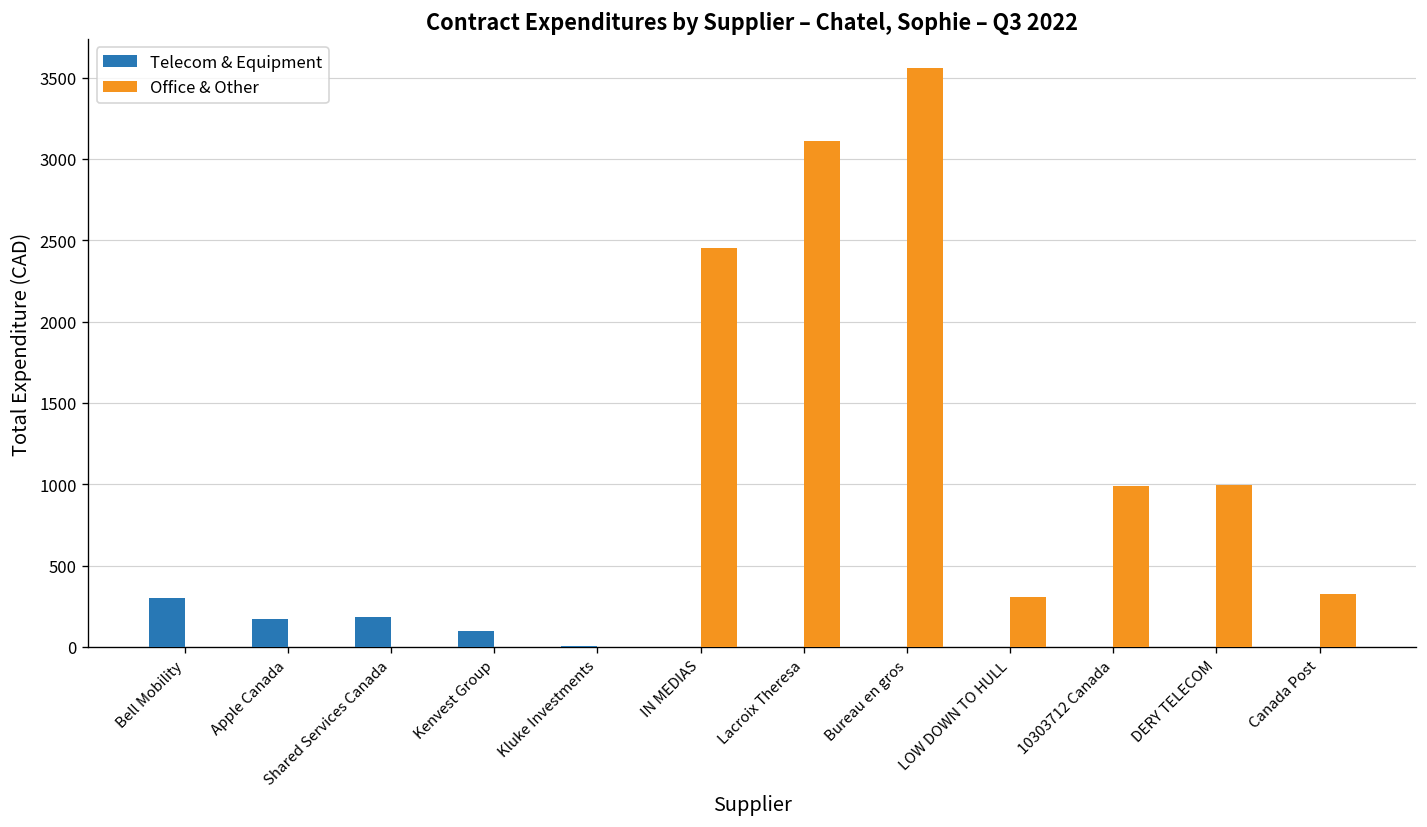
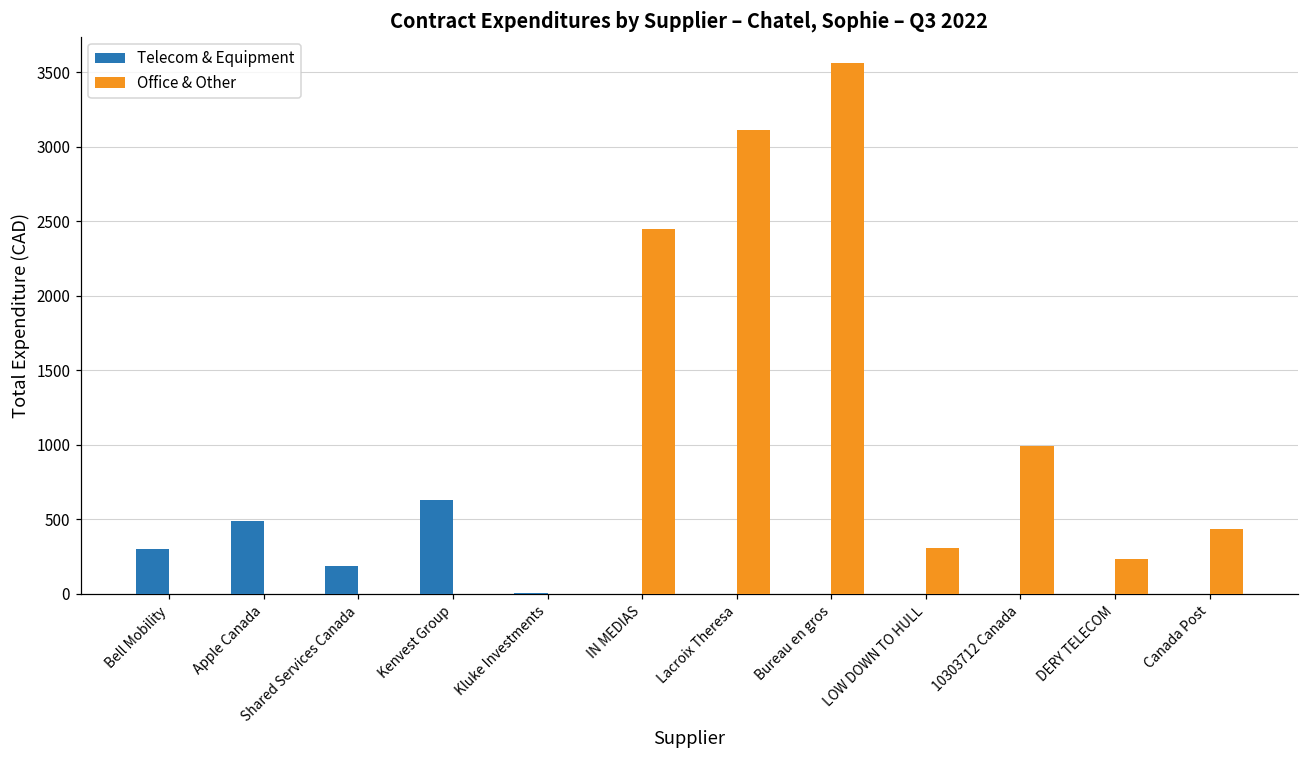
  {
    "Telecom & Equipment": {
      "Bell Mobility": 300,
-     "Apple Canada": 170,
+     "Apple Canada": 490,
      "Shared Services Canada": 190,
-     "Kenvest Group": 100,
+     "Kenvest Group": 630,
      "IN MEDIAS": 0,
      "Lacroix Theresa": 0,
      "Bureau en gros": 0,
      "LOW DOWN TO HULL": 0,
      "10303712 Canada": 0,
      "DERY TELECOM": 0,
      "Canada Post": 0
    },
    "Office & Other": {
      "Bell Mobility": 0,
      "Apple Canada": 0,
      "Shared Services Canada": 0,
      "Kenvest Group": 0,
      "Kluke Investments": 0,
      "IN MEDIAS": 2450,
      "Lacroix Theresa": 3110,
      "Bureau en gros": 3560,
      "LOW DOWN TO HULL": 310,
      "10303712 Canada": 990,
-     "DERY TELECOM": 990,
-     "Canada Post": 320
+     "DERY TELECOM": 230,
+     "Canada Post": 440
    }
  }
